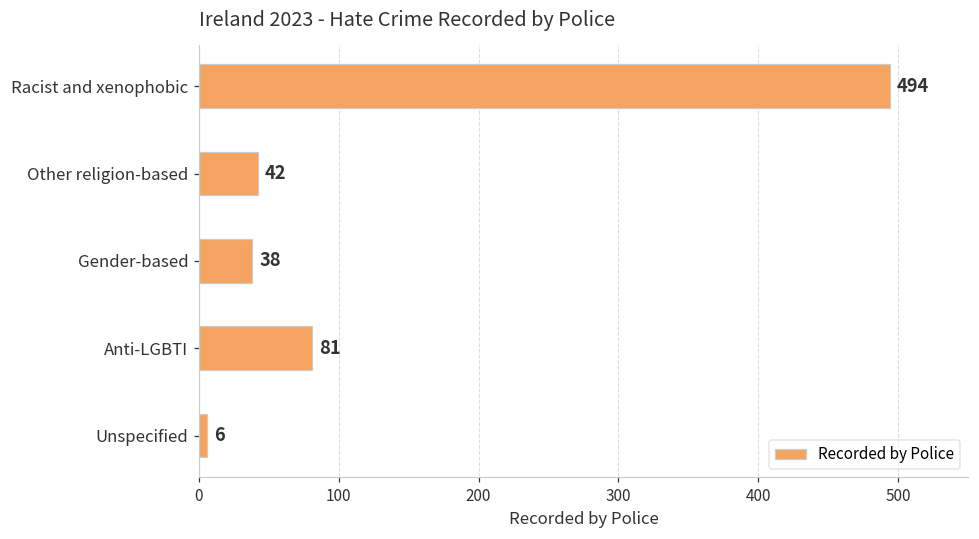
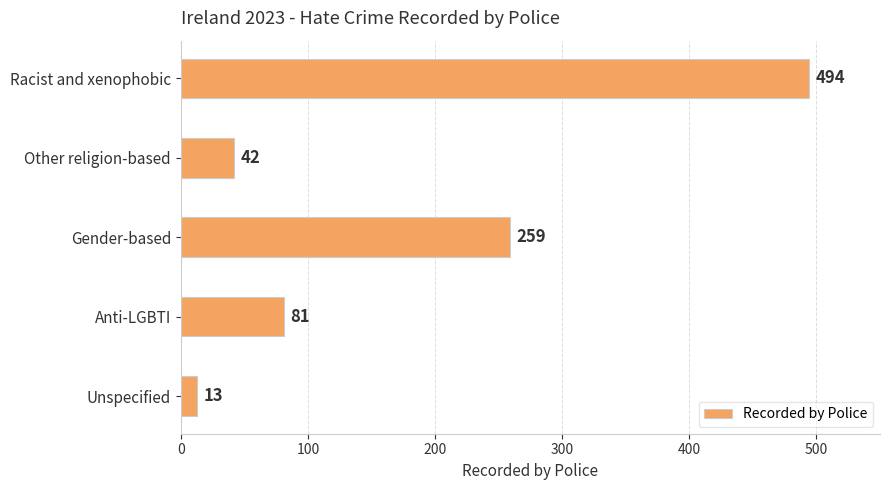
  {
    "Racist and xenophobic": 494,
    "Other religion-based": 42,
-   "Gender-based": 38,
+   "Gender-based": 259,
    "Anti-LGBTI": 81,
-   "Unspecified": 6
+   "Unspecified": 13
  }
